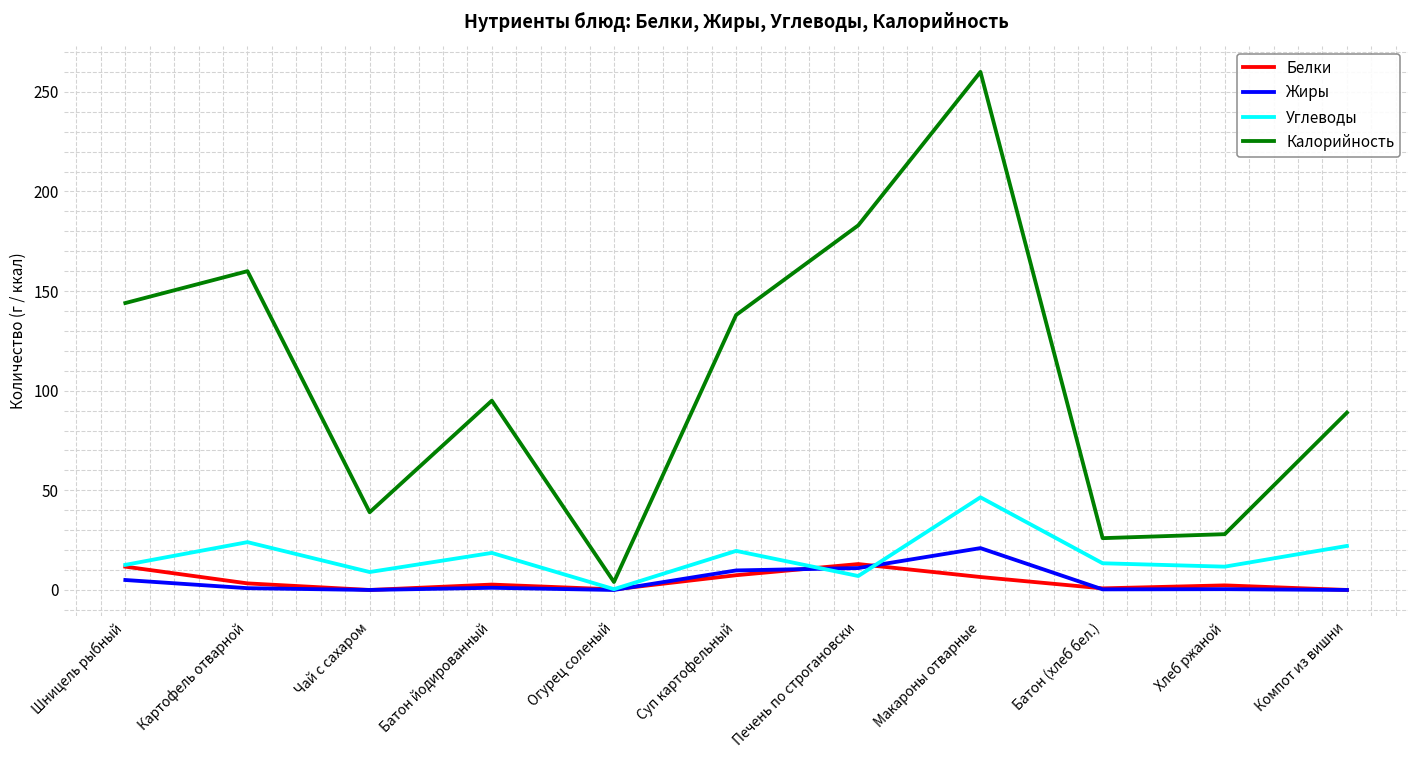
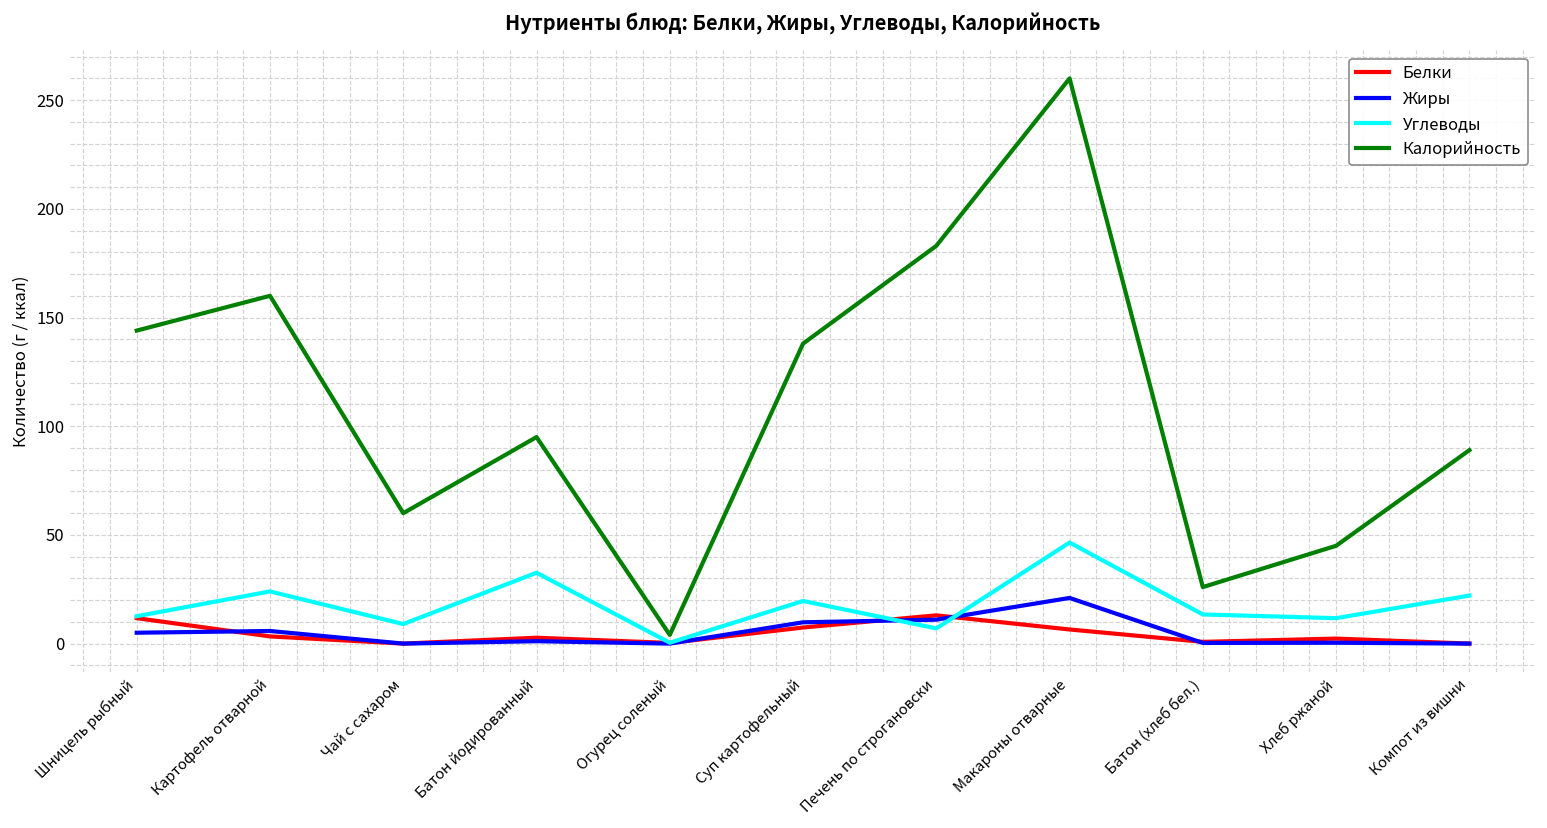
  {
    "Белки": {
      "Картофель отварной": 3,
      "Батон йодированный": 3,
      "Суп картофельный": 7,
      "Печень по строгановски": 13,
      "Макароны отварные": 7,
      "Хлеб ржаной": 2
    },
    "Жиры": {
      "Шницель рыбный": 5,
-     "Картофель отварной": 1,
+     "Картофель отварной": 6,
      "Батон йодированный": 1,
      "Суп картофельный": 10,
      "Печень по строгановски": 11,
      "Макароны отварные": 21,
      "Хлеб ржаной": 0
    },
    "Углеводы": {
      "Картофель отварной": 24,
      "Чай с сахаром": 9,
-     "Батон йодированный": 19,
+     "Батон йодированный": 33,
      "Суп картофельный": 20,
      "Печень по строгановски": 7,
      "Макароны отварные": 47,
      "Батон (хлеб бел.)": 13,
      "Хлеб ржаной": 12,
      "Компот из вишни": 22
    },
    "Калорийность": {
      "Шницель рыбный": 144,
      "Картофель отварной": 160,
-     "Чай с сахаром": 39,
+     "Чай с сахаром": 60,
      "Батон йодированный": 95,
      "Огурец соленый": 4,
      "Суп картофельный": 138,
      "Печень по строгановски": 183,
      "Макароны отварные": 260,
      "Батон (хлеб бел.)": 26,
-     "Хлеб ржаной": 28,
+     "Хлеб ржаной": 45,
      "Компот из вишни": 89
    }
  }
